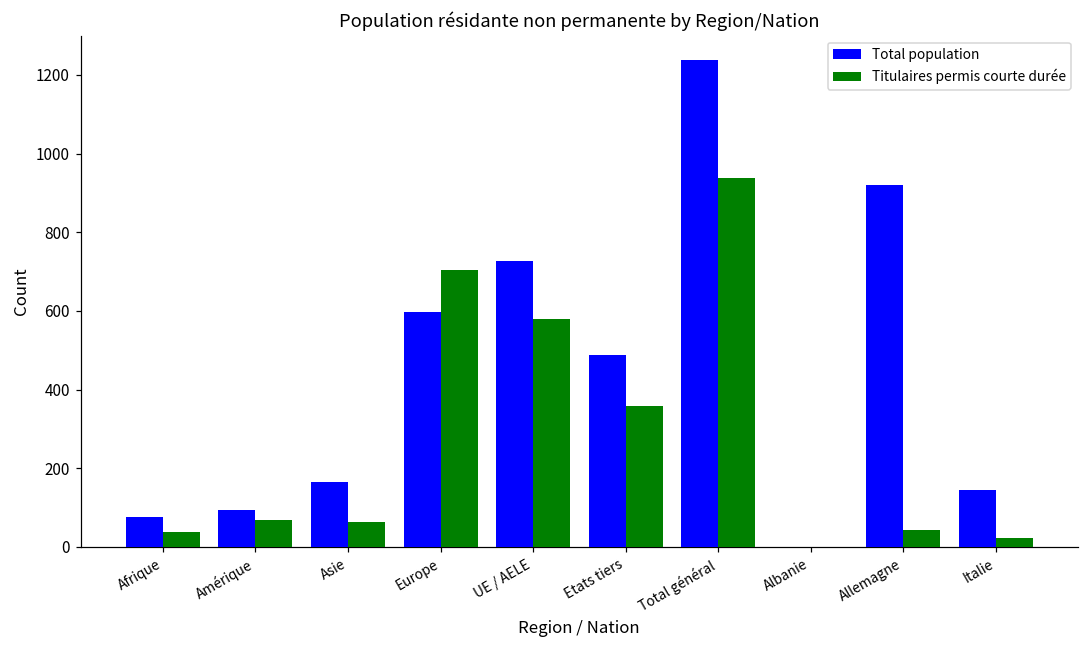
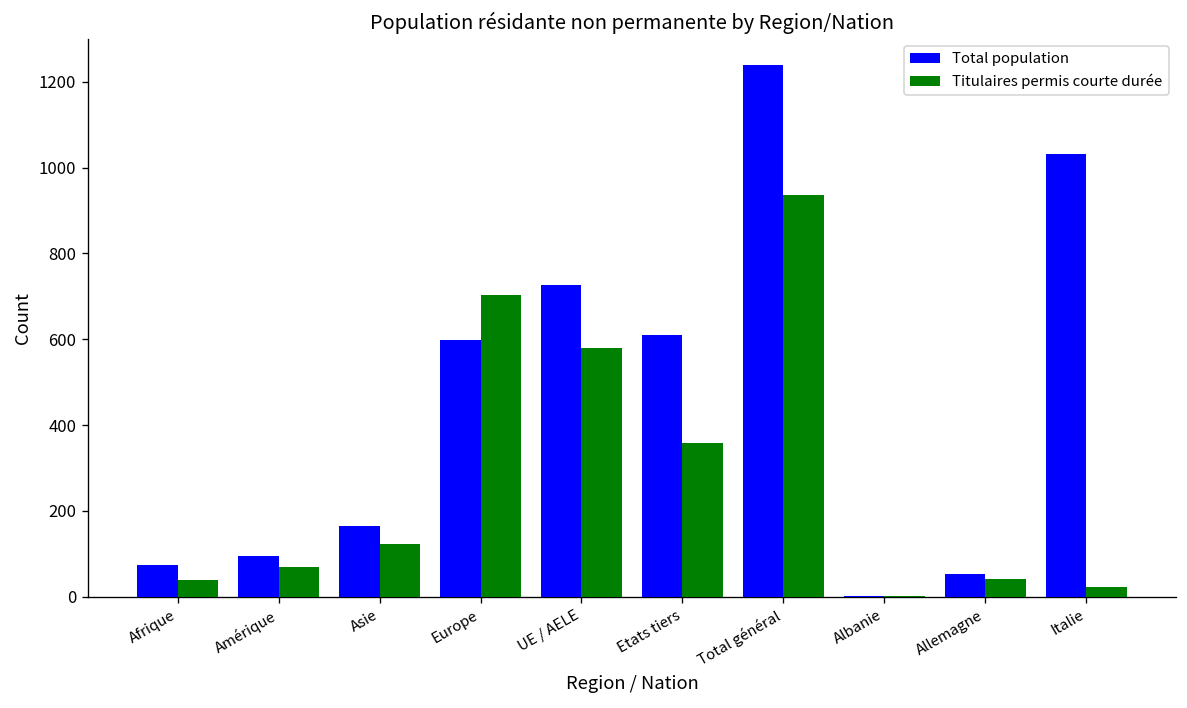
  {
    "Total population": {
      "Afrique": 80,
      "Amérique": 100,
      "Asie": 170,
      "Europe": 600,
      "UE / AELE": 730,
-     "Etats tiers": 490,
+     "Etats tiers": 610,
      "Total général": 1240,
-     "Allemagne": 920,
-     "Italie": 150
+     "Allemagne": 50,
+     "Italie": 1030
    },
    "Titulaires permis courte durée": {
      "Afrique": 40,
      "Amérique": 70,
-     "Asie": 60,
+     "Asie": 120,
      "Europe": 700,
      "UE / AELE": 580,
      "Etats tiers": 360,
      "Total général": 940,
      "Allemagne": 40,
      "Italie": 20
    }
  }
